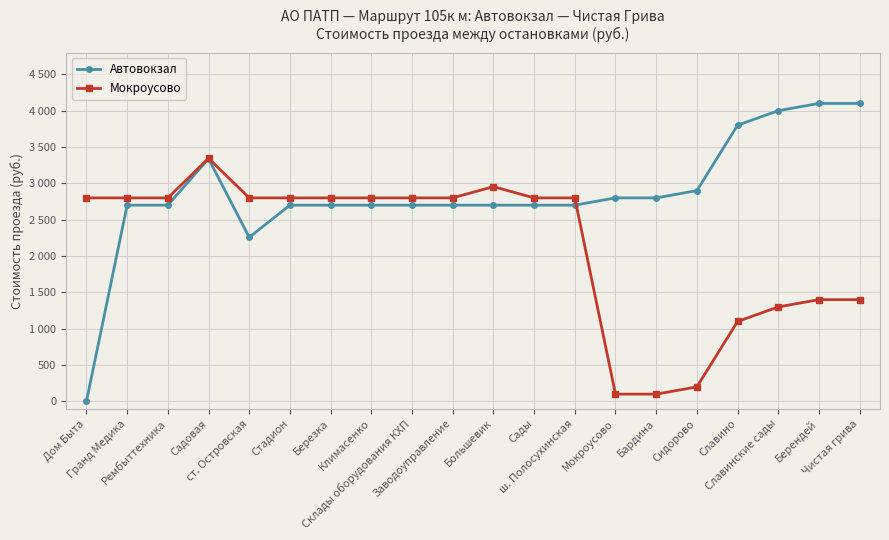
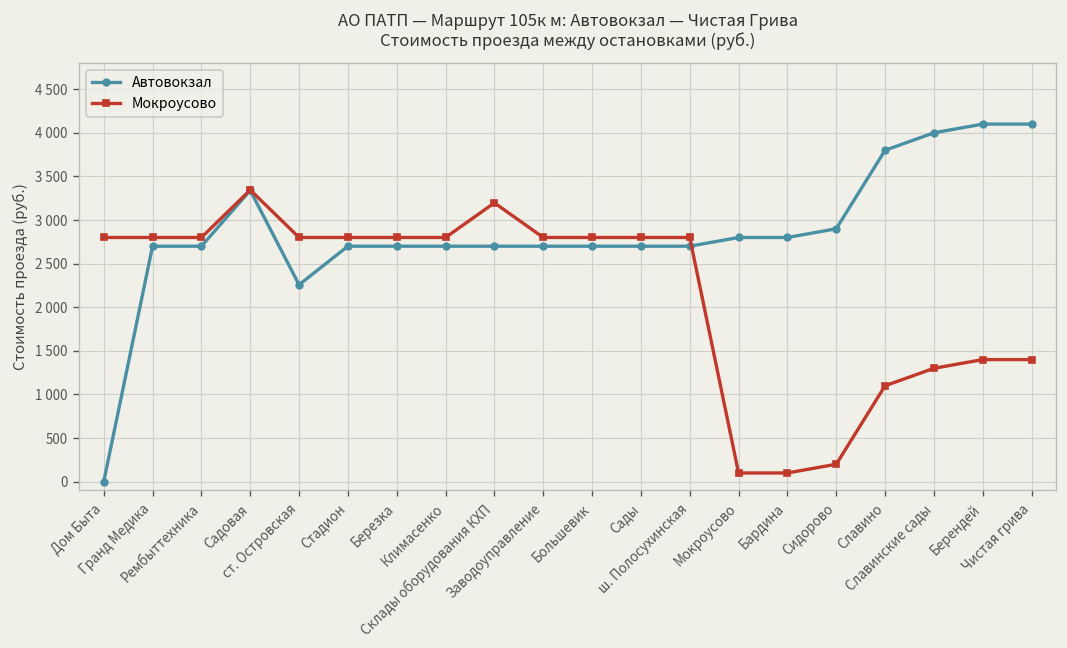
  {
    "Автовокзал": {
      "Дом Быта": 0,
      "Гранд Медика": 2700,
      "Рембыттехника": 2700,
      "ст. Островская": 2300,
      "Стадион": 2700,
      "Березка": 2700,
      "Климасенко": 2700,
      "Склады оборудования КХП": 2700,
      "Заводоуправление": 2700,
      "Большевик": 2700,
      "Сады": 2700,
      "ш. Полосухинская": 2700,
      "Мокроусово": 2800,
      "Бардина": 2800,
      "Сидорово": 2900,
      "Славино": 3800,
      "Славинские сады": 4000,
      "Берендей": 4100,
      "Чистая грива": 4100
    },
    "Мокроусово": {
      "Дом Быта": 2800,
      "Гранд Медика": 2800,
      "Рембыттехника": 2800,
      "ст. Островская": 2800,
      "Стадион": 2800,
      "Березка": 2800,
      "Климасенко": 2800,
-     "Склады оборудования КХП": 2800,
+     "Склады оборудования КХП": 3200,
      "Заводоуправление": 2800,
-     "Большевик": 3000,
+     "Большевик": 2800,
      "Сады": 2800,
      "ш. Полосухинская": 2800,
      "Мокроусово": 100,
      "Бардина": 100,
      "Сидорово": 200,
      "Славино": 1100,
      "Славинские сады": 1300,
      "Берендей": 1400,
      "Чистая грива": 1400
    }
  }
